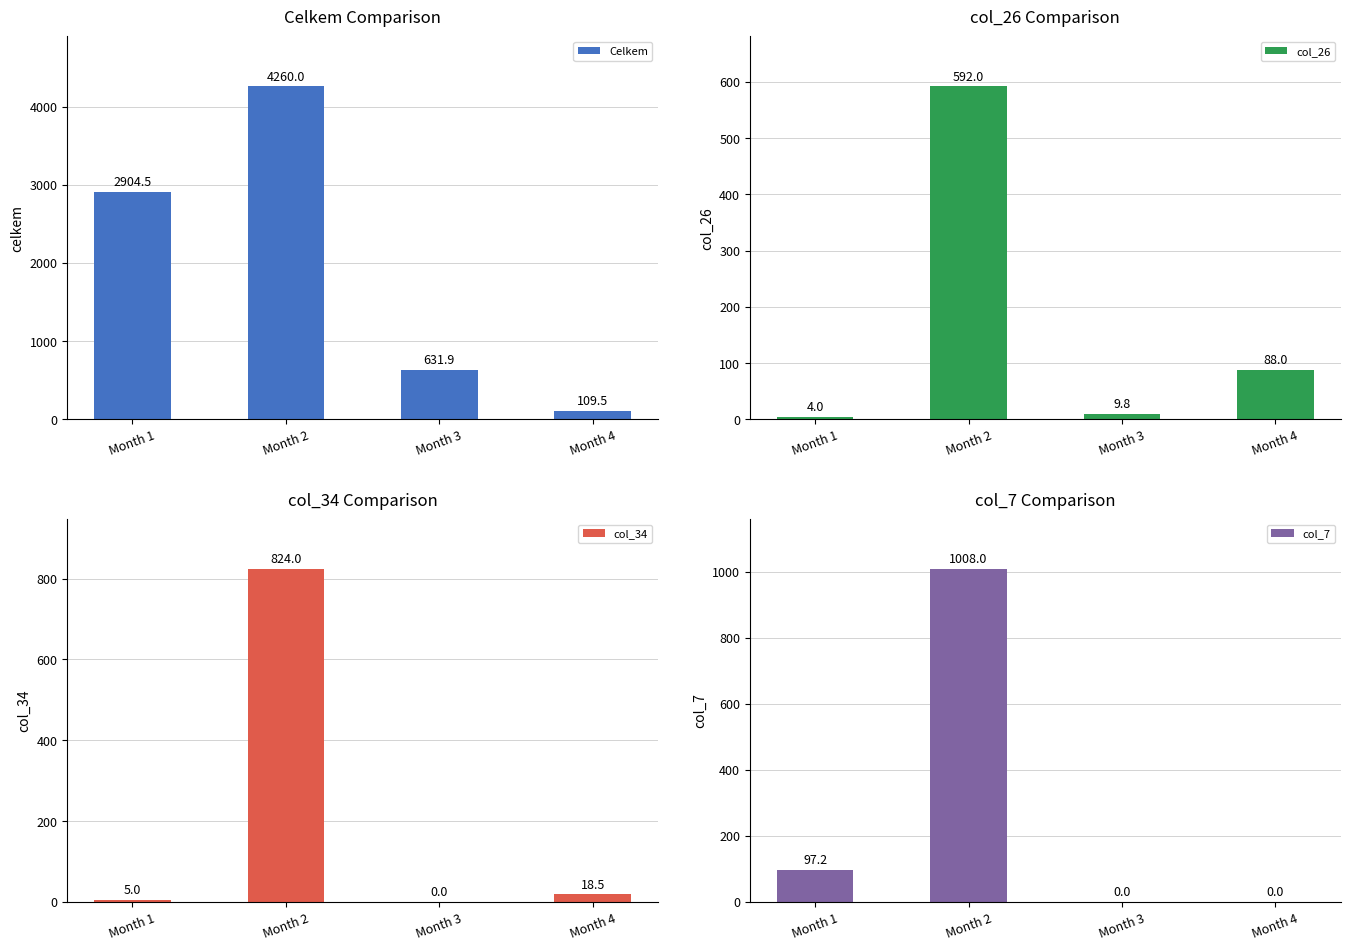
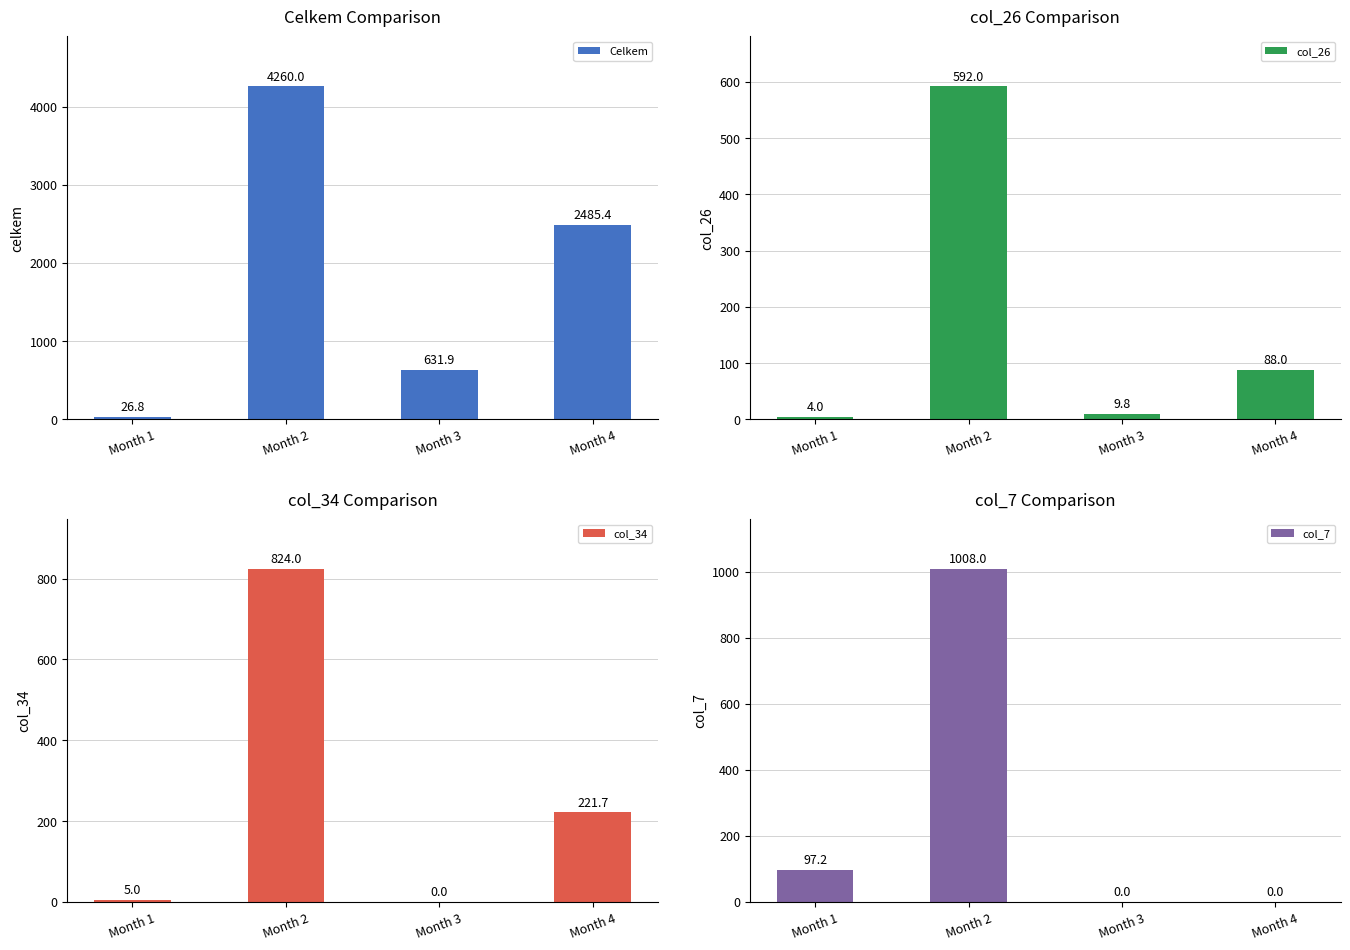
  {
    "Celkem Comparison": {
-     "Month 1": 2904.5,
+     "Month 1": 26.8,
      "Month 2": 4260.0,
      "Month 3": 631.9,
-     "Month 4": 109.5
+     "Month 4": 2485.4
    },
    "col_26 Comparison": {
      "Month 1": 4.0,
      "Month 2": 592.0,
      "Month 3": 9.8,
      "Month 4": 88.0
    },
    "col_34 Comparison": {
      "Month 1": 5.0,
      "Month 2": 824.0,
      "Month 3": 0.0,
-     "Month 4": 18.5
+     "Month 4": 221.7
    },
    "col_7 Comparison": {
      "Month 1": 97.2,
      "Month 2": 1008.0,
      "Month 3": 0.0,
      "Month 4": 0.0
    }
  }
